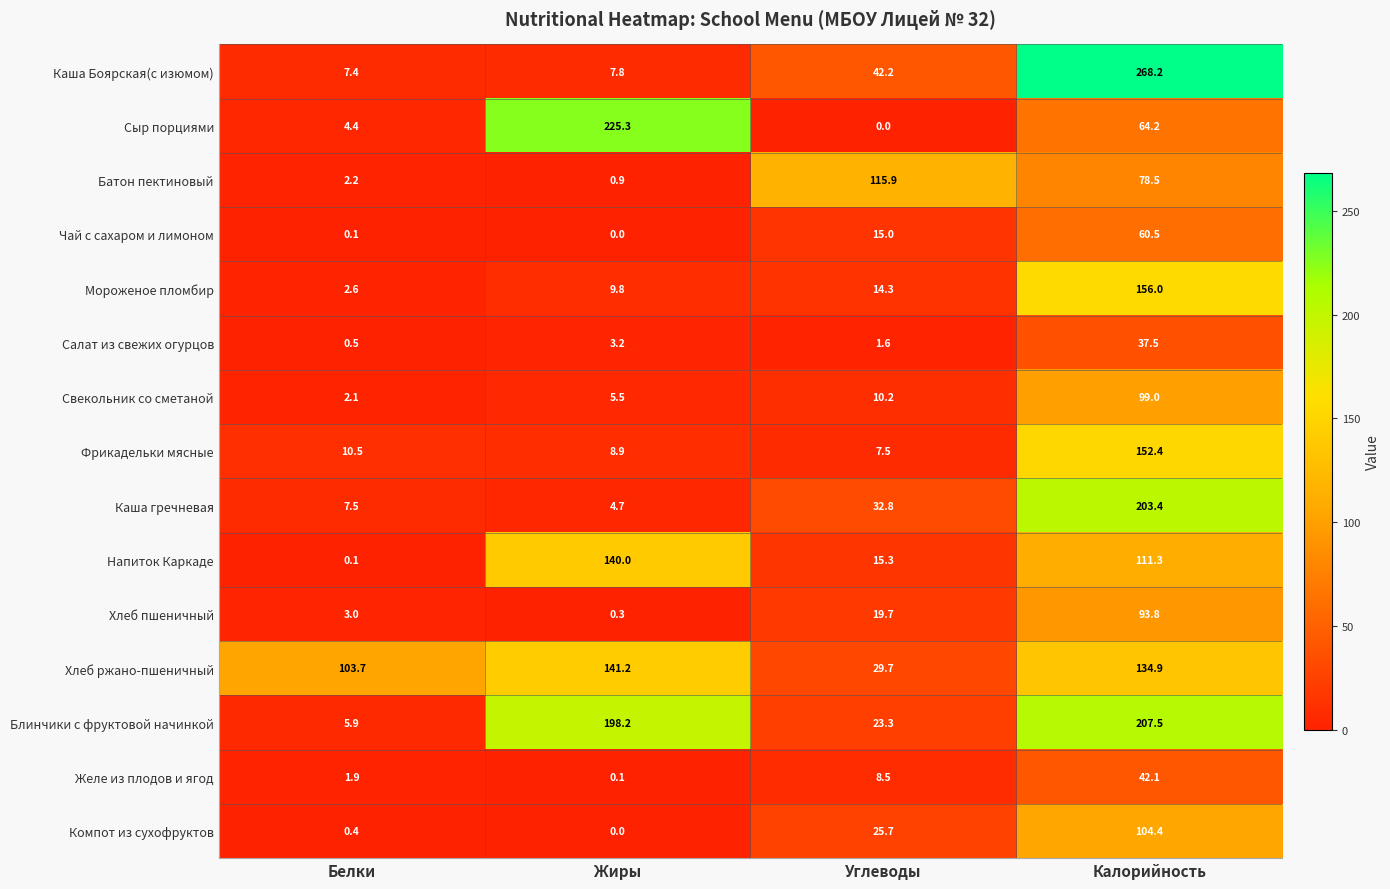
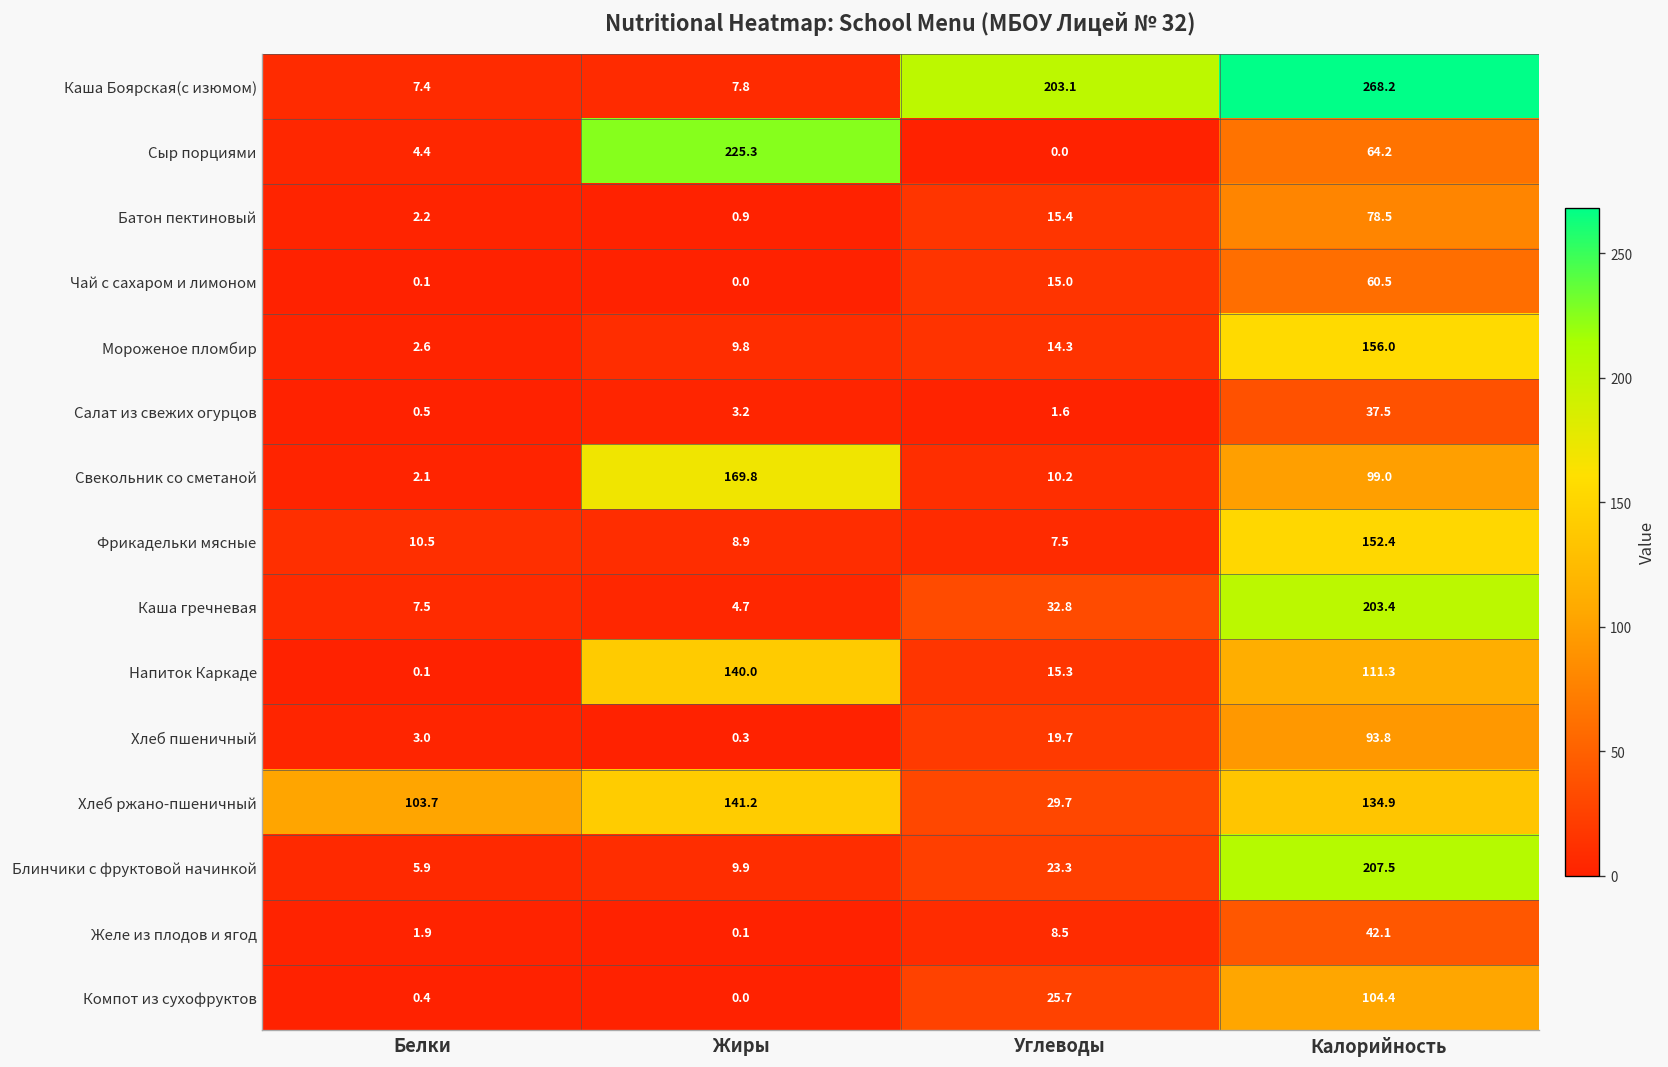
  {
    "Каша Боярская(с изюмом)": {
      "Белки": 7.4,
      "Жиры": 7.8,
-     "Углеводы": 42.2,
+     "Углеводы": 203.1,
      "Калорийность": 268.2
    },
    "Сыр порциями": {
      "Белки": 4.4,
      "Жиры": 225.3,
      "Углеводы": 0.0,
      "Калорийность": 64.2
    },
    "Батон пектиновый": {
      "Белки": 2.2,
      "Жиры": 0.9,
-     "Углеводы": 115.9,
+     "Углеводы": 15.4,
      "Калорийность": 78.5
    },
    "Чай с сахаром и лимоном": {
      "Белки": 0.1,
      "Жиры": 0.0,
      "Углеводы": 15.0,
      "Калорийность": 60.5
    },
    "Мороженое пломбир": {
      "Белки": 2.6,
      "Жиры": 9.8,
      "Углеводы": 14.3,
      "Калорийность": 156.0
    },
    "Салат из свежих огурцов": {
      "Белки": 0.5,
      "Жиры": 3.2,
      "Углеводы": 1.6,
      "Калорийность": 37.5
    },
    "Свекольник со сметаной": {
      "Белки": 2.1,
-     "Жиры": 5.5,
+     "Жиры": 169.8,
      "Углеводы": 10.2,
      "Калорийность": 99.0
    },
    "Фрикадельки мясные": {
      "Белки": 10.5,
      "Жиры": 8.9,
      "Углеводы": 7.5,
      "Калорийность": 152.4
    },
    "Каша гречневая": {
      "Белки": 7.5,
      "Жиры": 4.7,
      "Углеводы": 32.8,
      "Калорийность": 203.4
    },
    "Напиток Каркаде": {
      "Белки": 0.1,
      "Жиры": 140.0,
      "Углеводы": 15.3,
      "Калорийность": 111.3
    },
    "Хлеб пшеничный": {
      "Белки": 3.0,
      "Жиры": 0.3,
      "Углеводы": 19.7,
      "Калорийность": 93.8
    },
    "Хлеб ржано-пшеничный": {
      "Белки": 103.7,
      "Жиры": 141.2,
      "Углеводы": 29.7,
      "Калорийность": 134.9
    },
    "Блинчики с фруктовой начинкой": {
      "Белки": 5.9,
-     "Жиры": 198.2,
+     "Жиры": 9.9,
      "Углеводы": 23.3,
      "Калорийность": 207.5
    },
    "Желе из плодов и ягод": {
      "Белки": 1.9,
      "Жиры": 0.1,
      "Углеводы": 8.5,
      "Калорийность": 42.1
    },
    "Компот из сухофруктов": {
      "Белки": 0.4,
      "Жиры": 0.0,
      "Углеводы": 25.7,
      "Калорийность": 104.4
    }
  }
